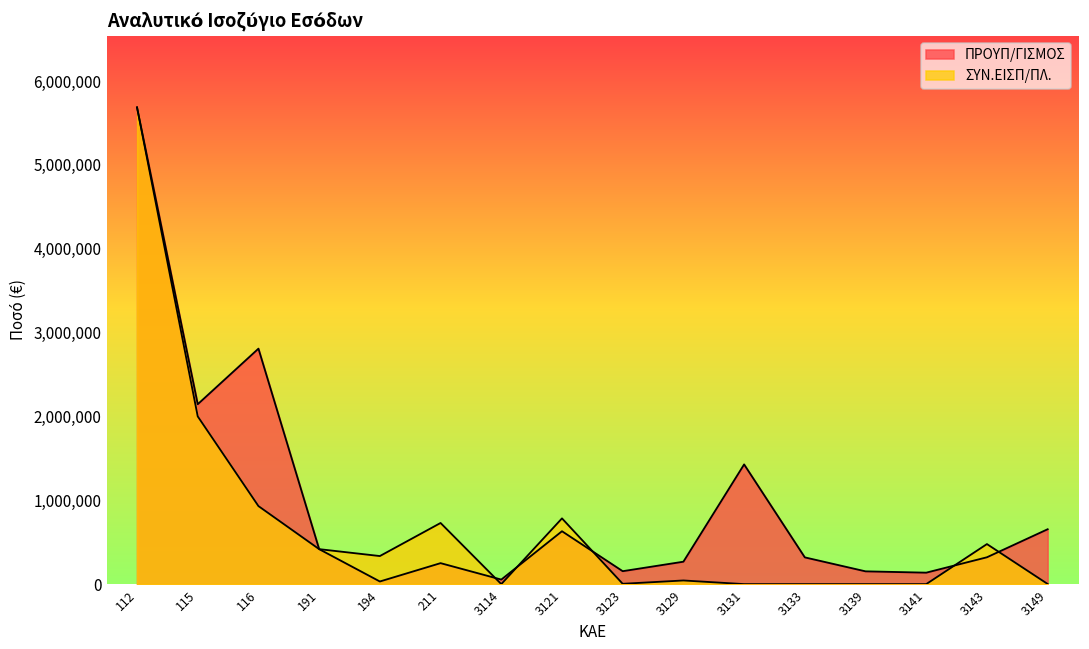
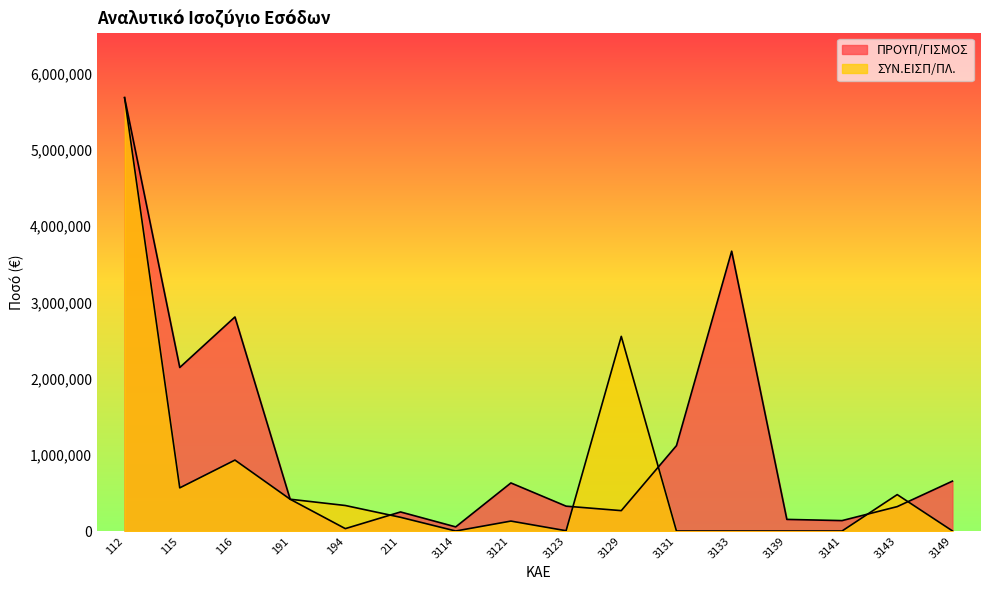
  {
    "ΠΡΟΥΠ/ΓΙΣΜΟΣ": {
      "115": "2,100,000",
      "116": "2,800,000",
      "194": "0",
      "211": "300,000",
      "3114": "100,000",
      "3121": "600,000",
-     "3123": "200,000",
+     "3123": "300,000",
      "3129": "300,000",
-     "3131": "1,400,000",
-     "3133": "300,000",
+     "3131": "1,100,000",
+     "3133": "3,700,000",
      "3139": "200,000",
      "3141": "100,000",
      "3143": "300,000",
      "3149": "700,000"
    },
    "ΣΥΝ.ΕΙΣΠ/ΠΛ.": {
-     "115": "2,000,000",
+     "115": "600,000",
      "116": "900,000",
      "194": "300,000",
-     "211": "700,000",
+     "211": "200,000",
      "3114": "0",
-     "3121": "800,000",
+     "3121": "100,000",
      "3123": "0",
-     "3129": "0",
+     "3129": "2,600,000",
      "3131": "0",
      "3133": "0",
      "3139": "0",
      "3141": "0",
      "3143": "500,000",
      "3149": "0"
    }
  }
